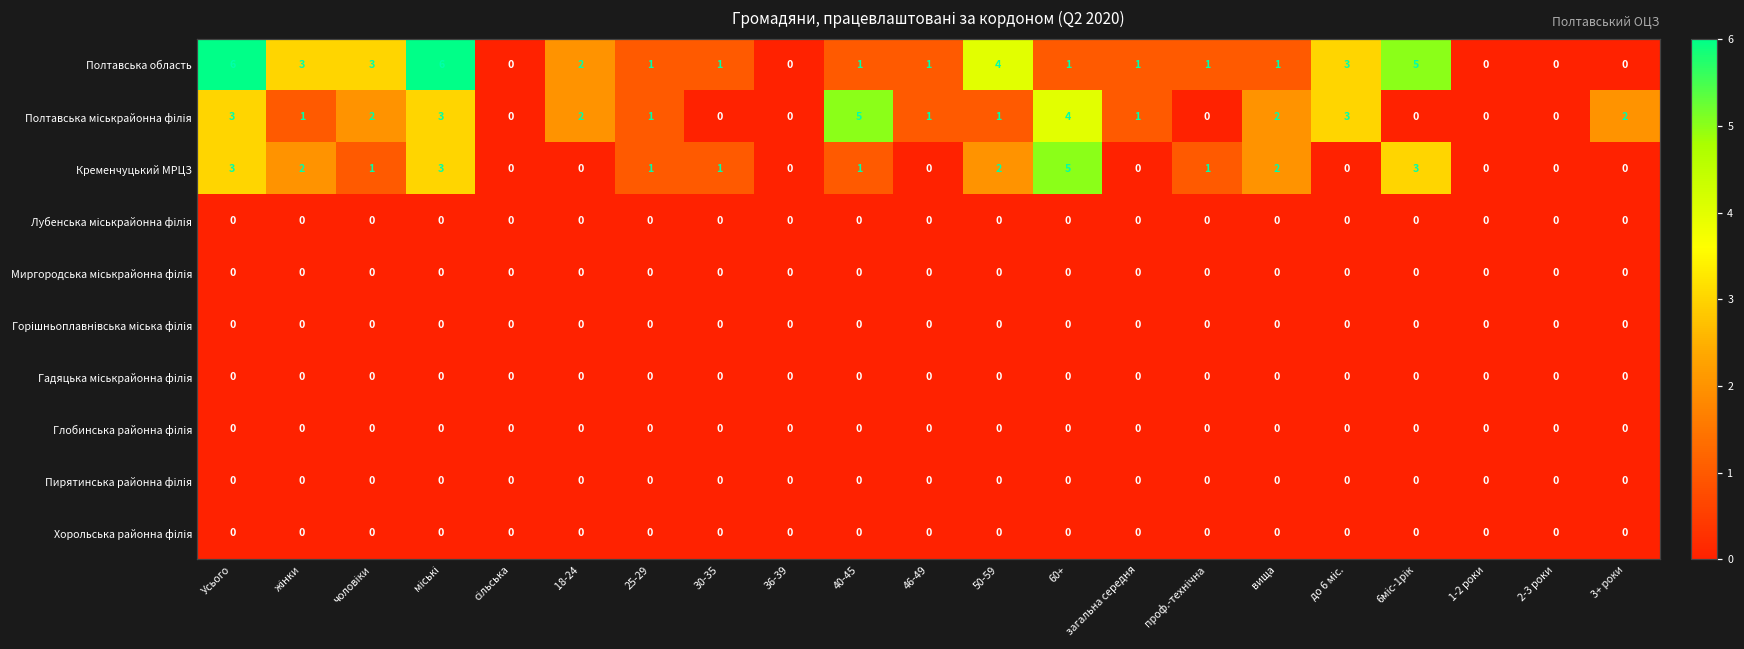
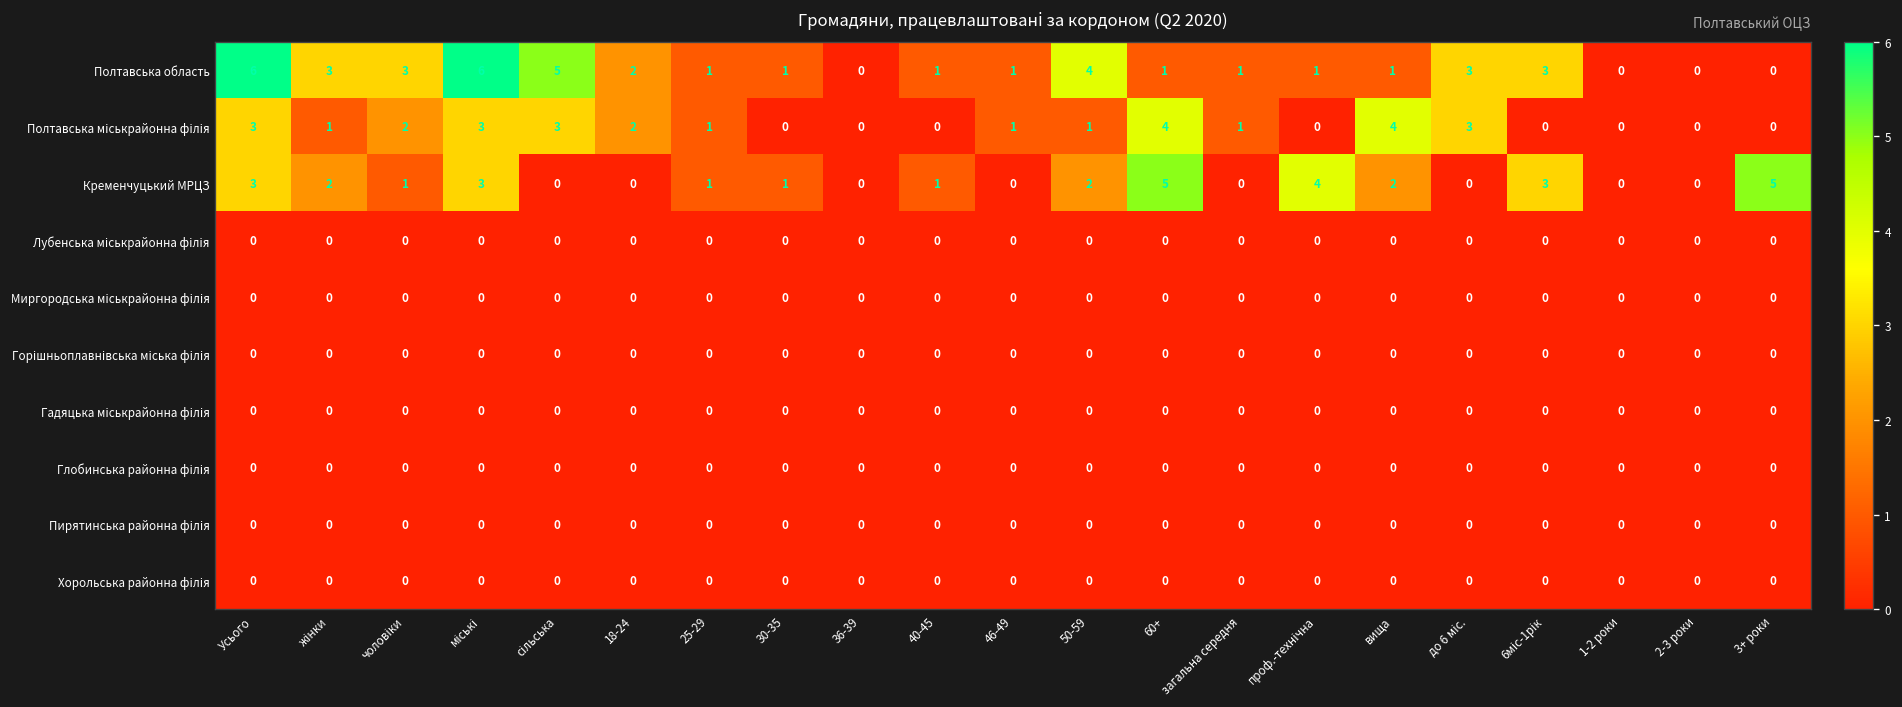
  {
    "Полтавська область": {
      "жінки": 3,
      "чоловіки": 3,
-     "сільська": 0,
+     "сільська": 5,
      "18-24": 2,
      "25-29": 1,
      "30-35": 1,
      "36-39": 0,
      "40-45": 1,
      "46-49": 1,
      "50-59": 4,
      "60+": 1,
      "загальна середня": 1,
      "проф.-технічна": 1,
      "вища": 1,
      "до 6 міс.": 3,
-     "6міс-1рік": 5,
+     "6міс-1рік": 3,
      "1-2 роки": 0,
      "2-3 роки": 0,
      "3+ роки": 0
    },
    "Полтавська міськрайонна філія": {
      "Усього": 3,
      "жінки": 1,
      "чоловіки": 2,
      "міські": 3,
-     "сільська": 0,
+     "сільська": 3,
      "18-24": 2,
      "25-29": 1,
      "30-35": 0,
      "36-39": 0,
-     "40-45": 5,
+     "40-45": 0,
      "46-49": 1,
      "50-59": 1,
      "60+": 4,
      "загальна середня": 1,
      "проф.-технічна": 0,
-     "вища": 2,
+     "вища": 4,
      "до 6 міс.": 3,
      "6міс-1рік": 0,
      "1-2 роки": 0,
      "2-3 роки": 0,
-     "3+ роки": 2
+     "3+ роки": 0
    },
    "Кременчуцький МРЦЗ": {
      "Усього": 3,
      "жінки": 2,
      "чоловіки": 1,
      "міські": 3,
      "сільська": 0,
      "18-24": 0,
      "25-29": 1,
      "30-35": 1,
      "36-39": 0,
      "40-45": 1,
      "46-49": 0,
      "50-59": 2,
      "60+": 5,
      "загальна середня": 0,
-     "проф.-технічна": 1,
+     "проф.-технічна": 4,
      "вища": 2,
      "до 6 міс.": 0,
      "6міс-1рік": 3,
      "1-2 роки": 0,
      "2-3 роки": 0,
-     "3+ роки": 0
+     "3+ роки": 5
    }
  }
